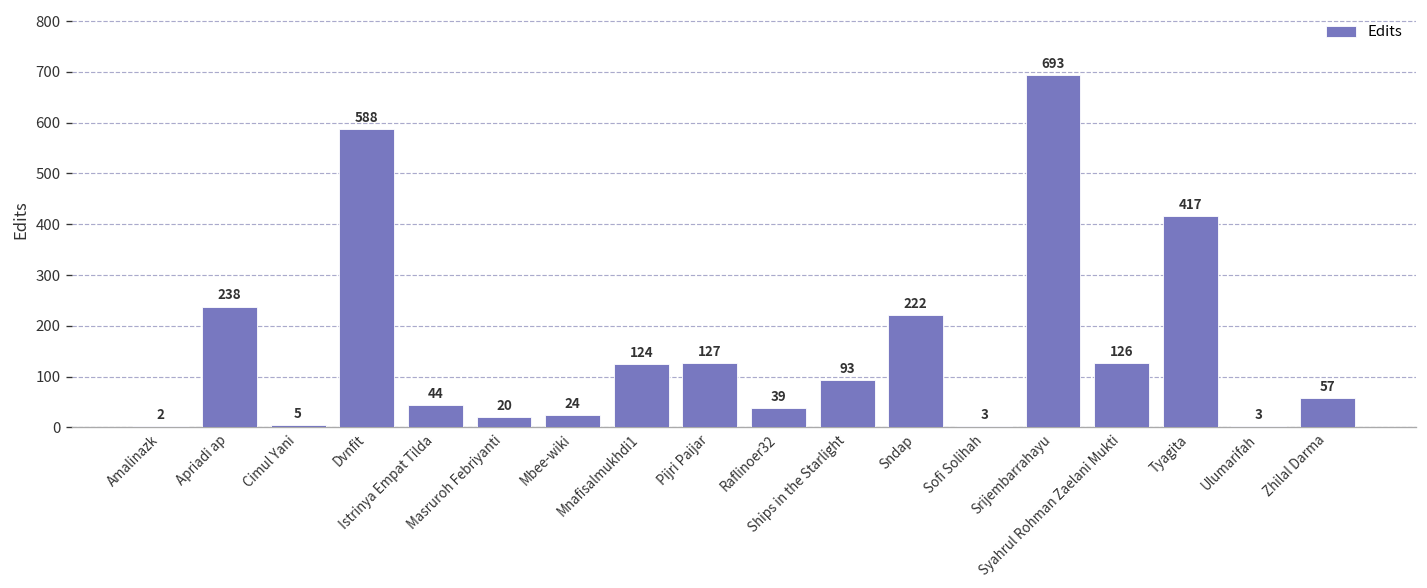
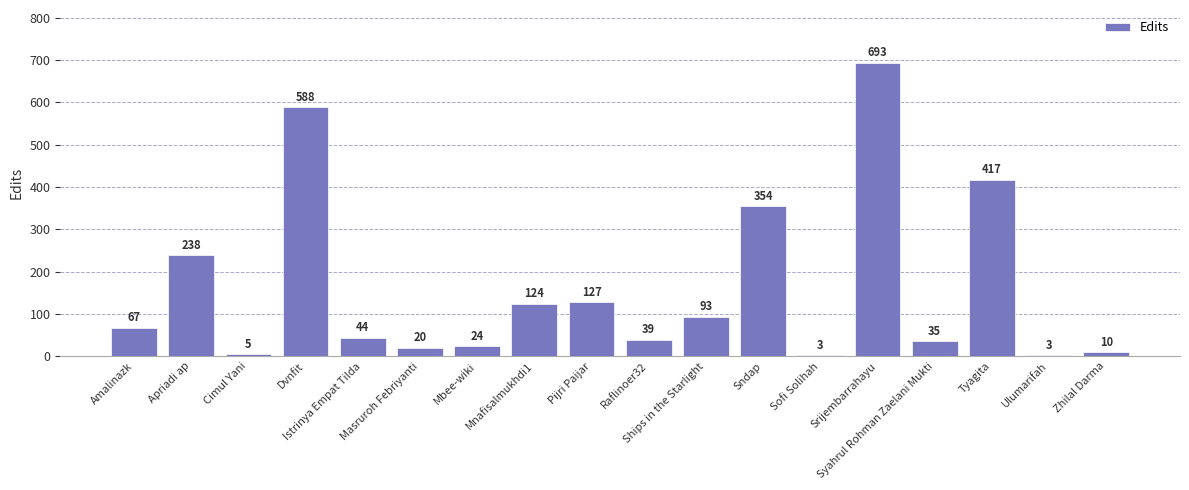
  {
-   "Amalinazk": 2,
+   "Amalinazk": 67,
    "Apriadi ap": 238,
    "Cimul Yani": 5,
    "Dvnfit": 588,
    "Istrinya Empat Tilda": 44,
    "Masruroh Febriyanti": 20,
    "Mbee-wiki": 24,
    "Mnafisalmukhdi1": 124,
    "Pijri Paijar": 127,
    "Raflinoer32": 39,
    "Ships in the Starlight": 93,
-   "Sndap": 222,
+   "Sndap": 354,
    "Sofi Solihah": 3,
    "Srijembarrahayu": 693,
-   "Syahrul Rohman Zaelani Mukti": 126,
+   "Syahrul Rohman Zaelani Mukti": 35,
    "Tyagita": 417,
    "Ulumarifah": 3,
-   "Zhilal Darma": 57
+   "Zhilal Darma": 10
  }
